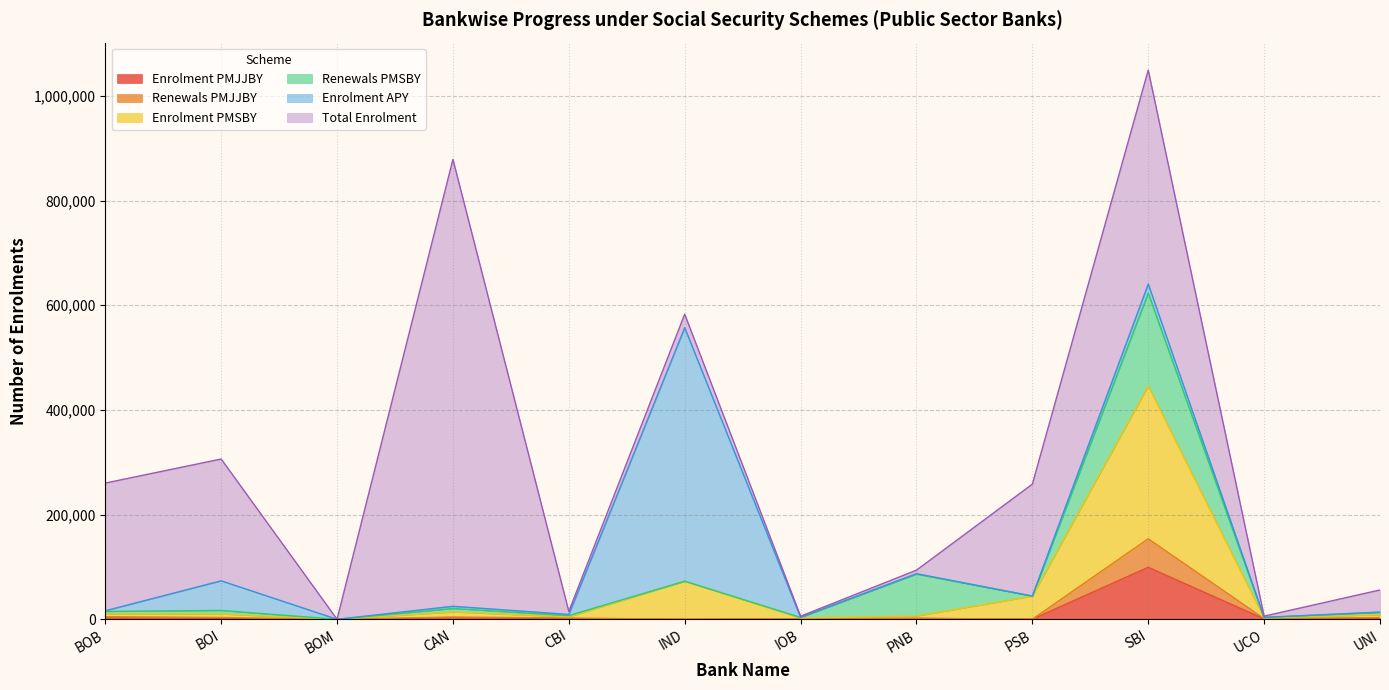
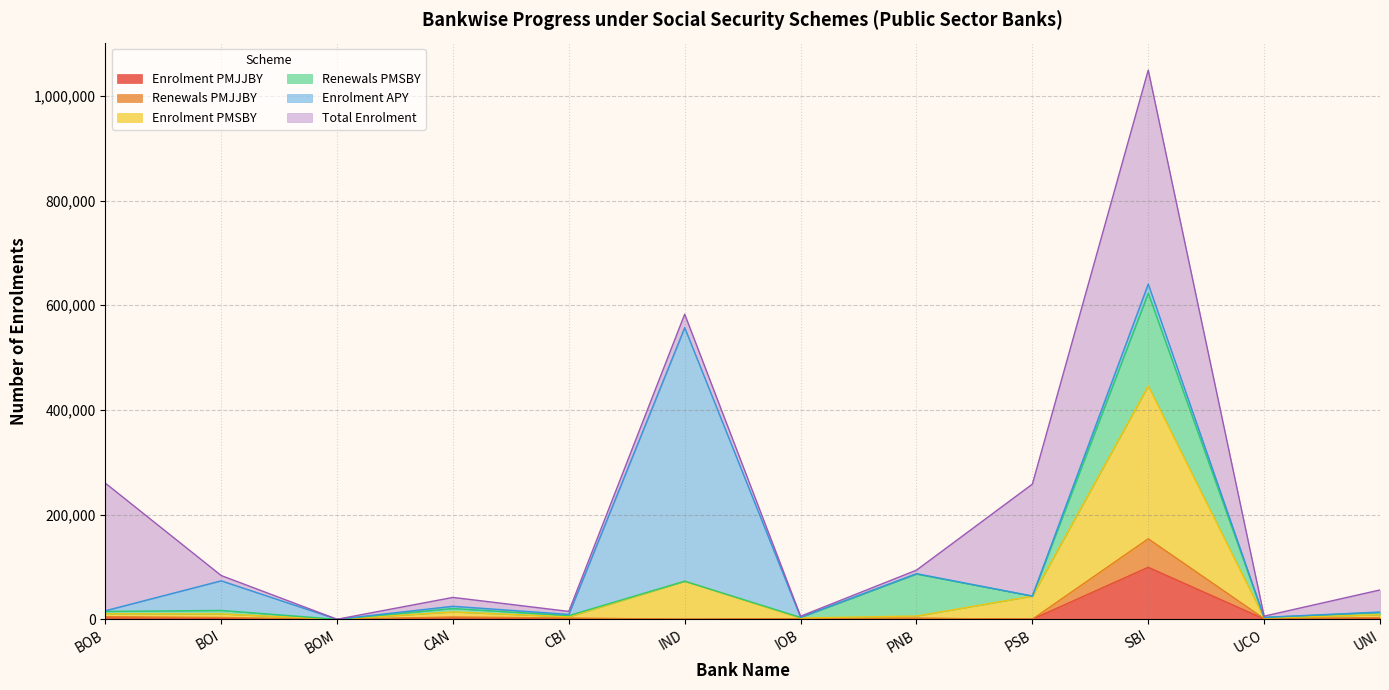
  {
    "Enrolment PMSBY": {
      "BOI": "10,000",
      "CAN": "10,000",
      "SBI": "290,000"
    },
    "Renewals PMSBY": {
      "BOI": "10,000",
      "SBI": "180,000"
    },
    "Enrolment APY": {
      "BOI": "60,000",
      "IND": "480,000",
      "SBI": "20,000"
    },
    "Total Enrolment": {
      "BOB": "240,000",
-     "BOI": "230,000",
-     "CAN": "850,000",
+     "BOI": "10,000",
+     "CAN": "20,000",
      "CBI": "10,000",
      "IND": "30,000",
      "PNB": "10,000",
      "PSB": "210,000",
      "SBI": "410,000",
      "UNI": "40,000"
    }
  }
